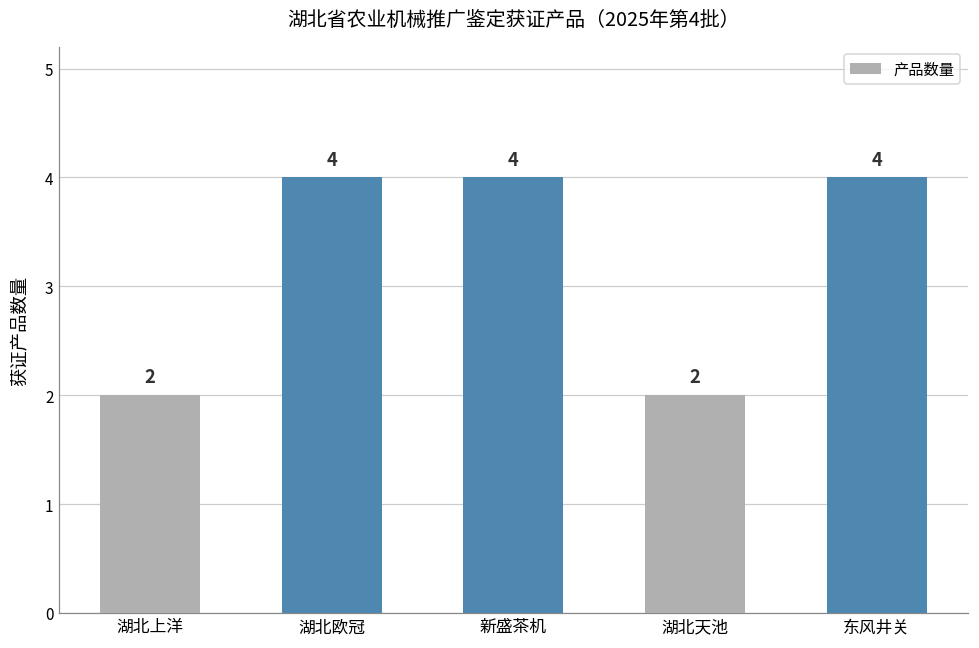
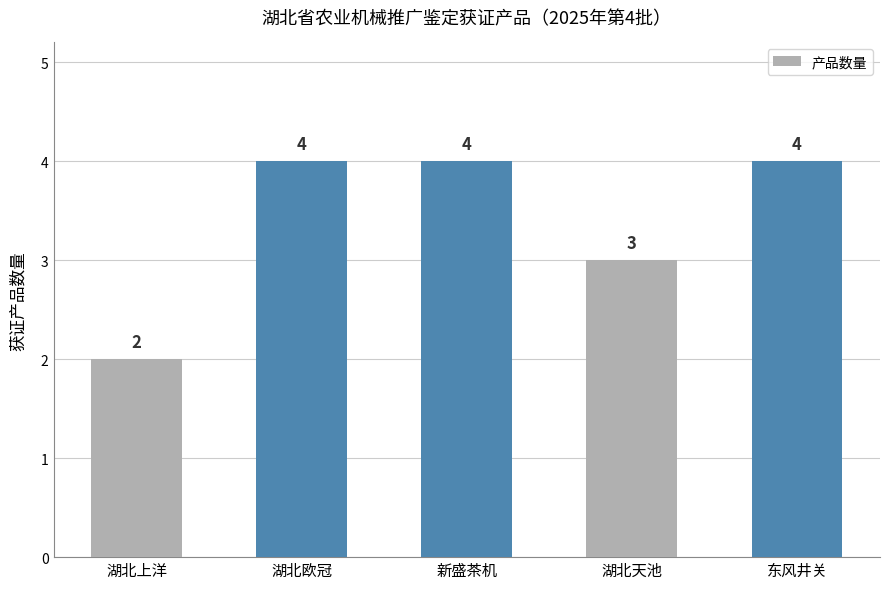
  {
    "湖北上洋": 2,
    "湖北欧冠": 4,
    "新盛茶机": 4,
-   "湖北天池": 2,
+   "湖北天池": 3,
    "东风井关": 4
  }
